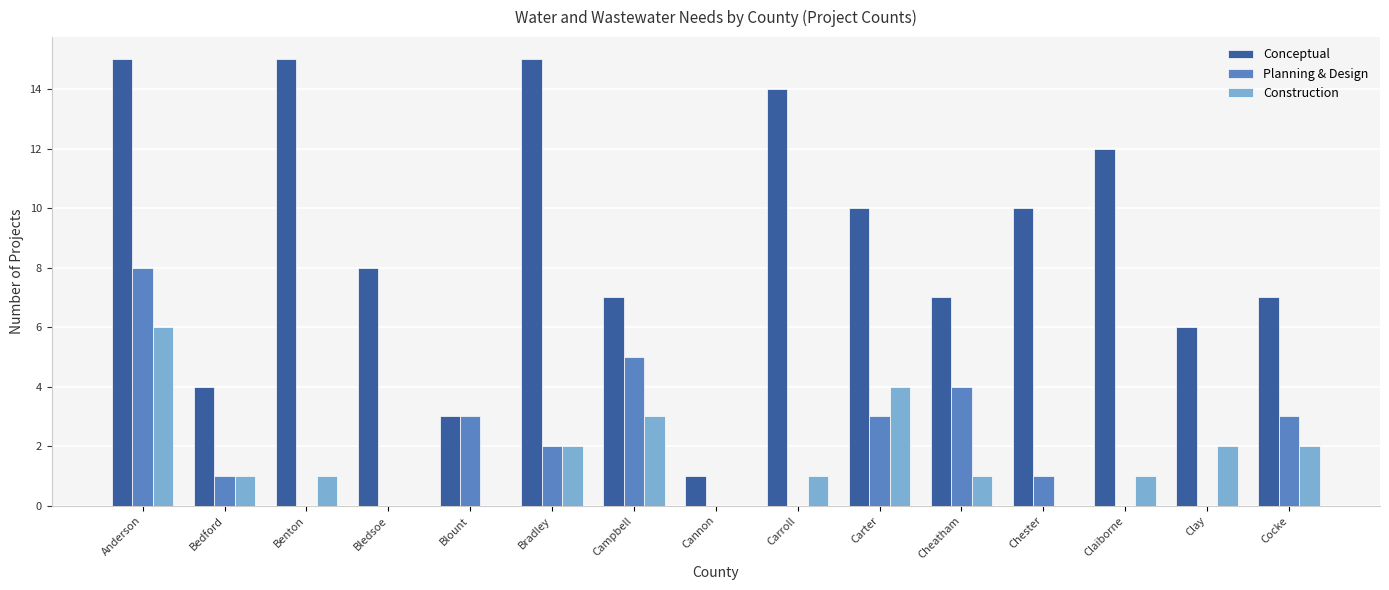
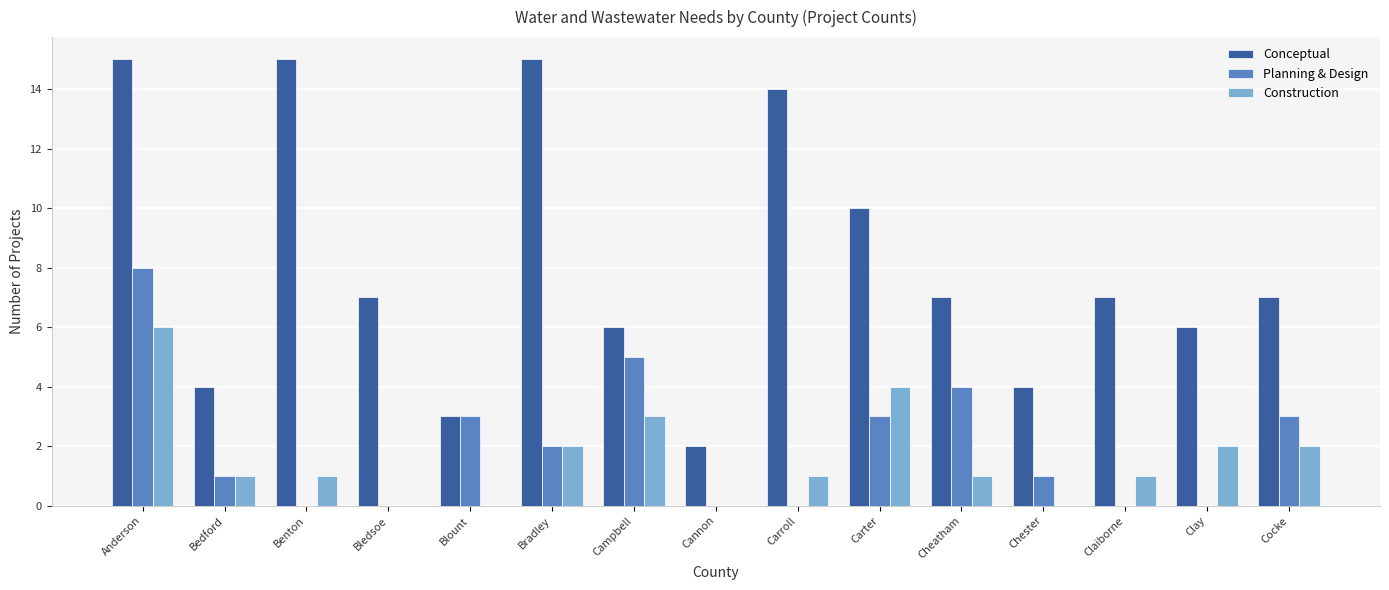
  {
    "Conceptual": {
      "Anderson": 15,
      "Bedford": 4,
      "Benton": 15,
-     "Bledsoe": 8,
+     "Bledsoe": 7,
      "Blount": 3,
      "Bradley": 15,
-     "Campbell": 7,
-     "Cannon": 1,
+     "Campbell": 6,
+     "Cannon": 2,
      "Carroll": 14,
      "Carter": 10,
      "Cheatham": 7,
-     "Chester": 10,
-     "Claiborne": 12,
+     "Chester": 4,
+     "Claiborne": 7,
      "Clay": 6,
      "Cocke": 7
    }
  }
